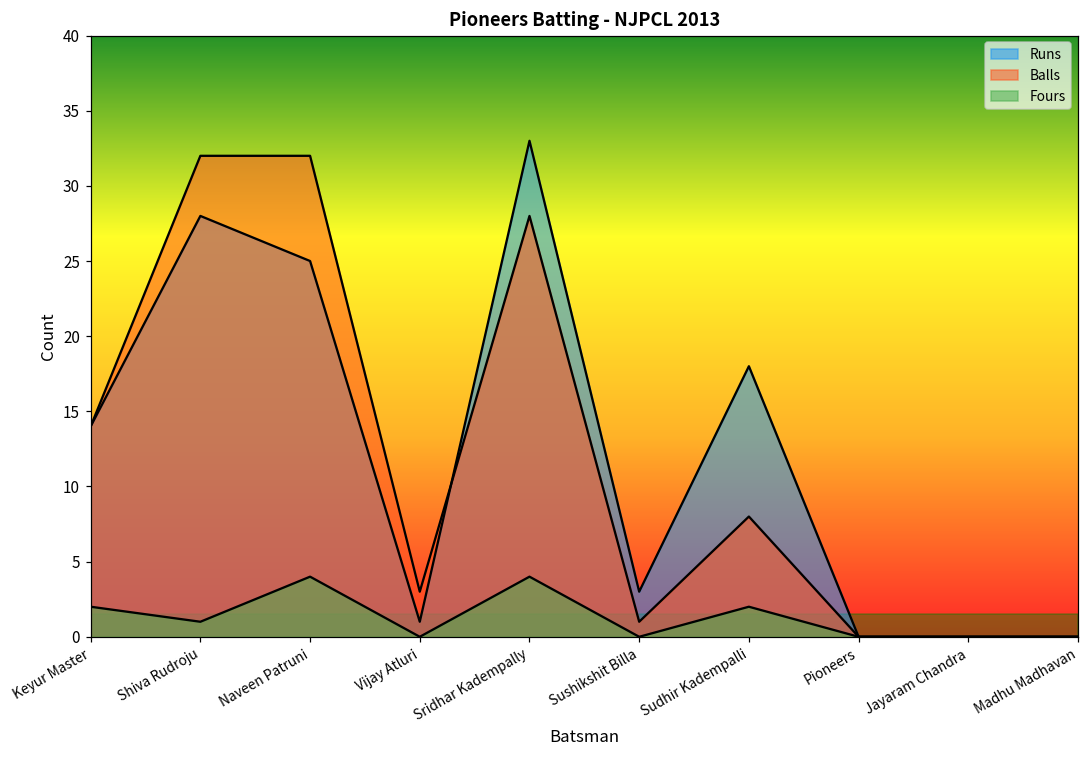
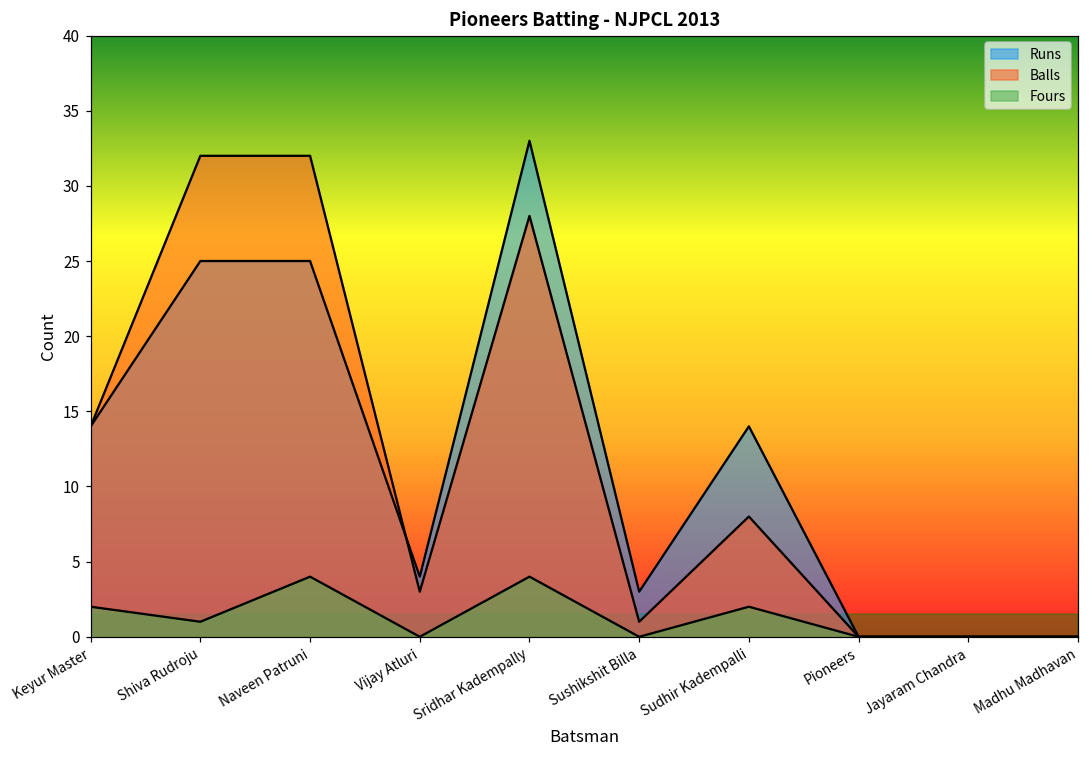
  {
    "Runs": {
-     "Shiva Rudroju": 28,
+     "Shiva Rudroju": 25,
      "Naveen Patruni": 25,
-     "Vijay Atluri": 1,
+     "Vijay Atluri": 4,
      "Sridhar Kadempally": 33,
      "Sushikshit Billa": 3,
-     "Sudhir Kadempalli": 18
+     "Sudhir Kadempalli": 14
    },
    "Balls": {
      "Shiva Rudroju": 32,
      "Naveen Patruni": 32,
      "Vijay Atluri": 3,
      "Sridhar Kadempally": 28,
      "Sushikshit Billa": 1,
      "Sudhir Kadempalli": 8
    },
    "Fours": {
      "Keyur Master": 2,
      "Shiva Rudroju": 1,
      "Naveen Patruni": 4,
      "Vijay Atluri": 0,
      "Sridhar Kadempally": 4,
      "Sushikshit Billa": 0,
      "Sudhir Kadempalli": 2
    }
  }
